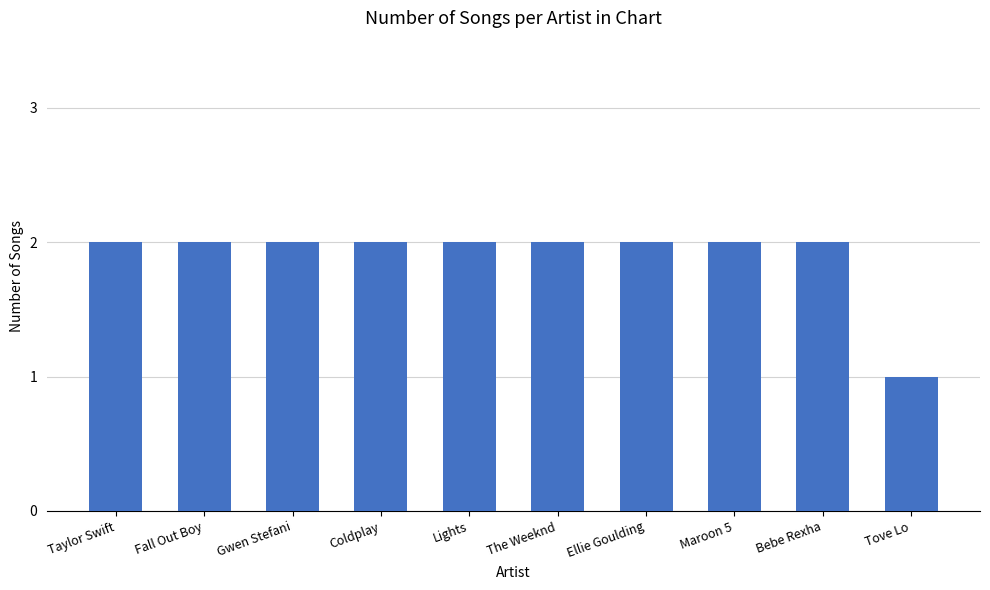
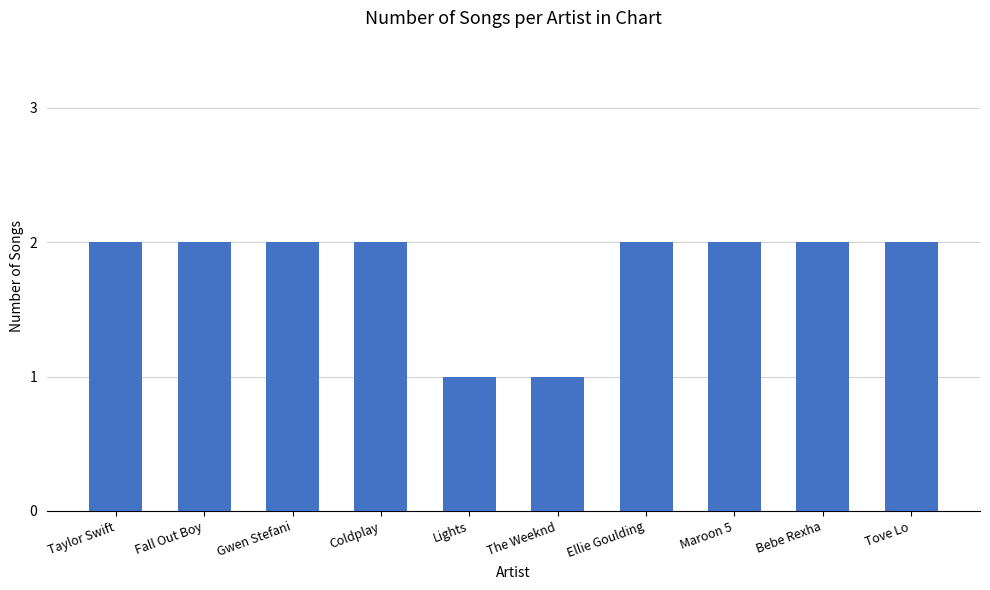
  {
    "Taylor Swift": 2,
    "Fall Out Boy": 2,
    "Gwen Stefani": 2,
    "Coldplay": 2,
-   "Lights": 2,
-   "The Weeknd": 2,
+   "Lights": 1,
+   "The Weeknd": 1,
    "Ellie Goulding": 2,
    "Maroon 5": 2,
    "Bebe Rexha": 2,
-   "Tove Lo": 1
+   "Tove Lo": 2
  }
